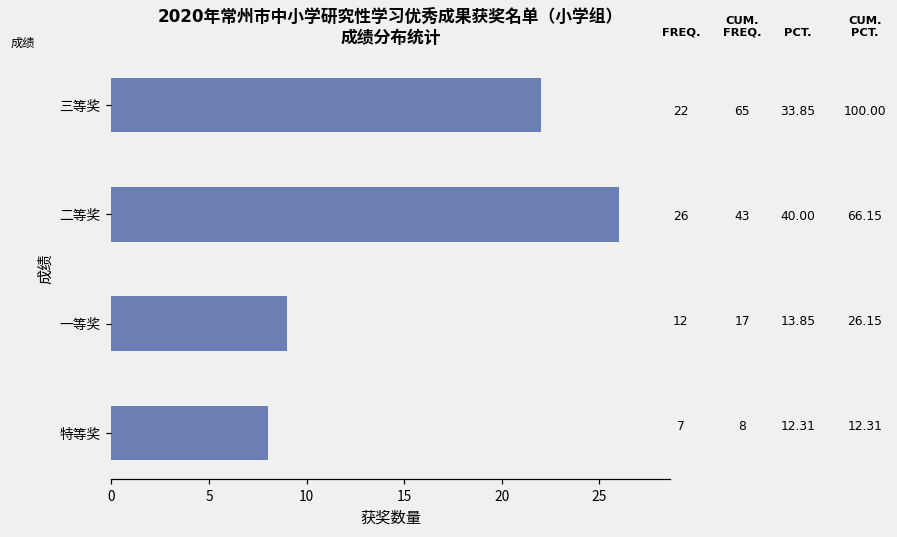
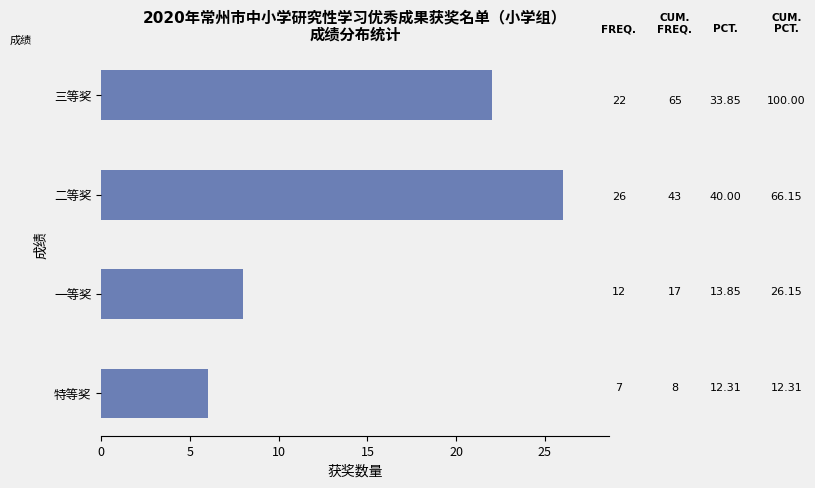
  {
    "三等奖": 22,
    "二等奖": 26,
-   "一等奖": 9,
-   "特等奖": 8
+   "一等奖": 8,
+   "特等奖": 6
  }
